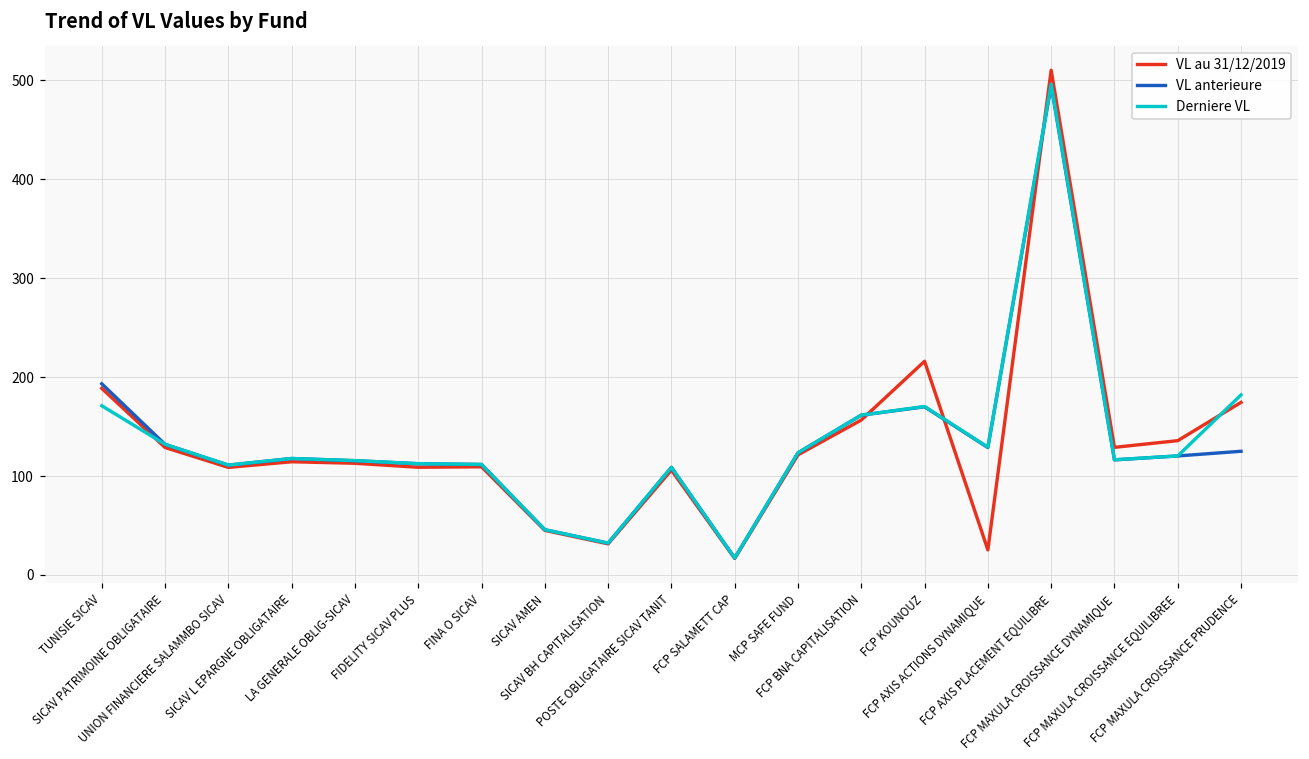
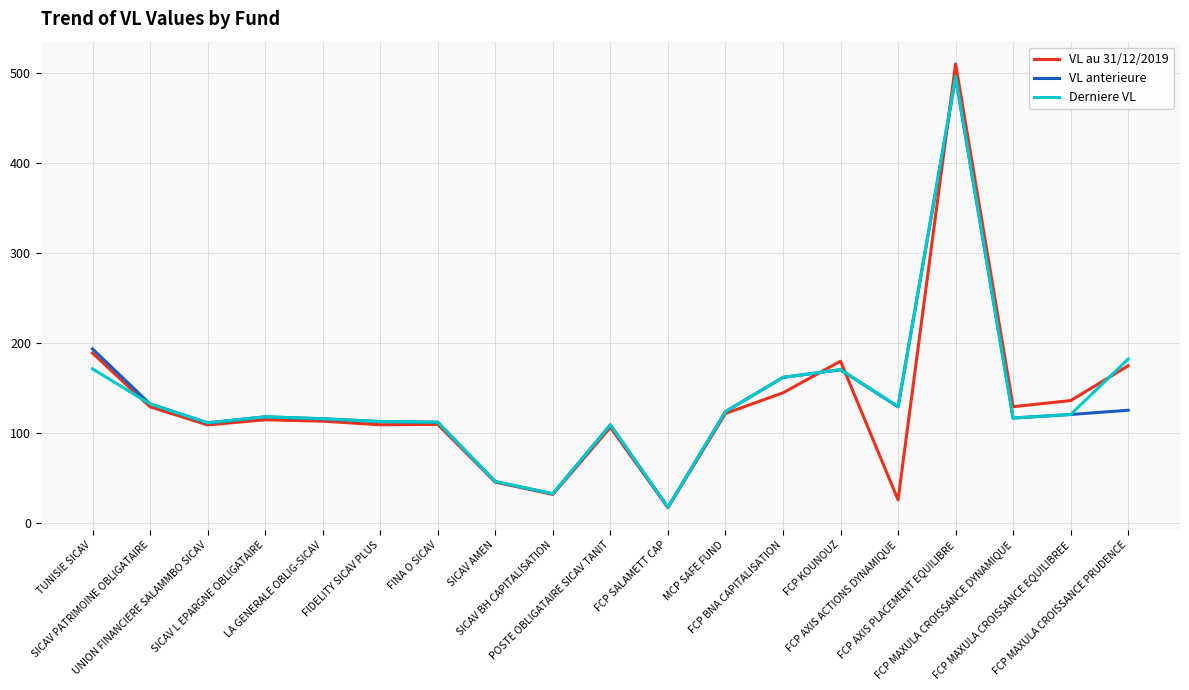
  {
    "VL au 31/12/2019": {
      "TUNISIE SICAV": 190,
      "SICAV PATRIMOINE OBLIGATAIRE": 130,
      "SICAV L EPARGNE OBLIGATAIRE": 110,
      "FIDELITY SICAV PLUS": 110,
-     "FCP BNA CAPITALISATION": 160,
-     "FCP KOUNOUZ": 220,
+     "FCP BNA CAPITALISATION": 140,
+     "FCP KOUNOUZ": 180,
      "FCP AXIS ACTIONS DYNAMIQUE": 30,
      "FCP AXIS PLACEMENT EQUILIBRE": 510,
      "FCP MAXULA CROISSANCE DYNAMIQUE": 130,
      "FCP MAXULA CROISSANCE EQUILIBREE": 140,
      "FCP MAXULA CROISSANCE PRUDENCE": 170
    },
    "VL anterieure": {
      "TUNISIE SICAV": 190,
      "FCP MAXULA CROISSANCE PRUDENCE": 130
    },
    "Derniere VL": {
      "TUNISIE SICAV": 170,
      "FCP MAXULA CROISSANCE PRUDENCE": 180
    }
  }
